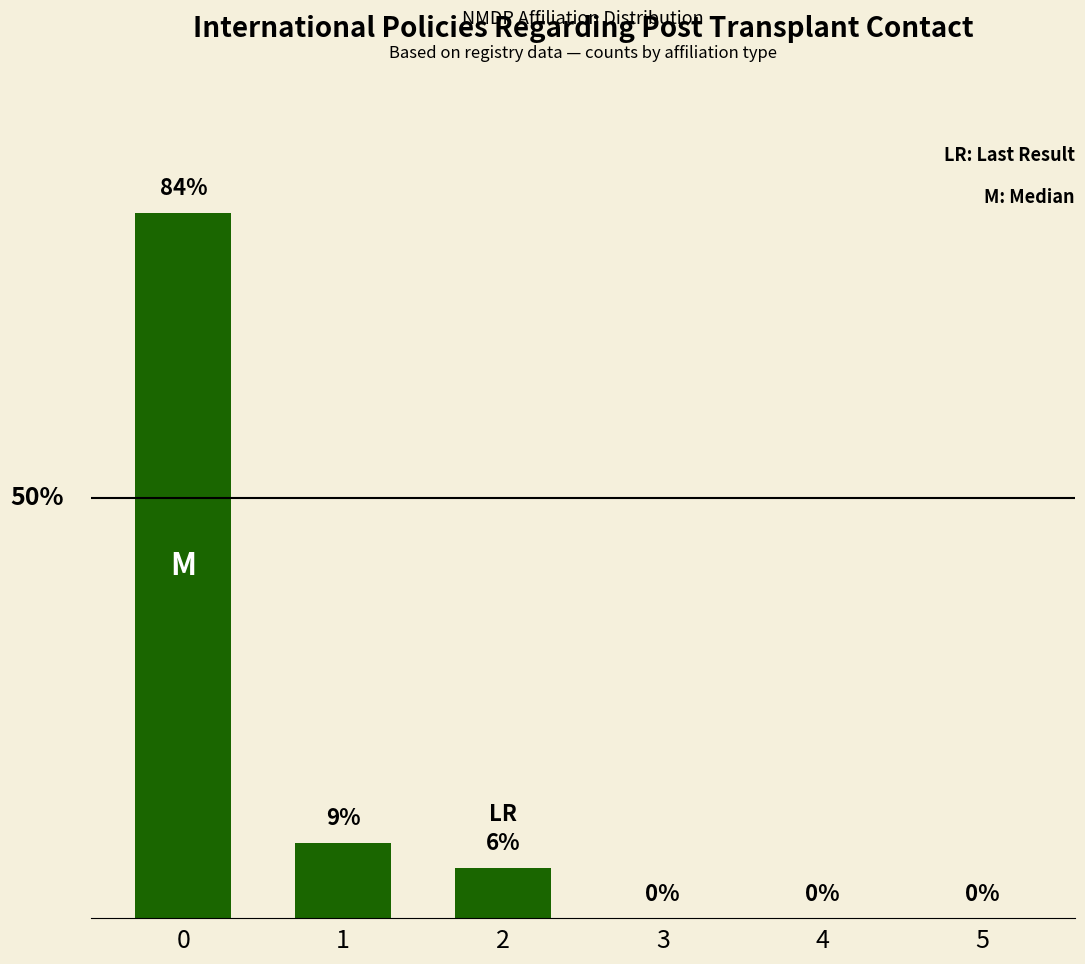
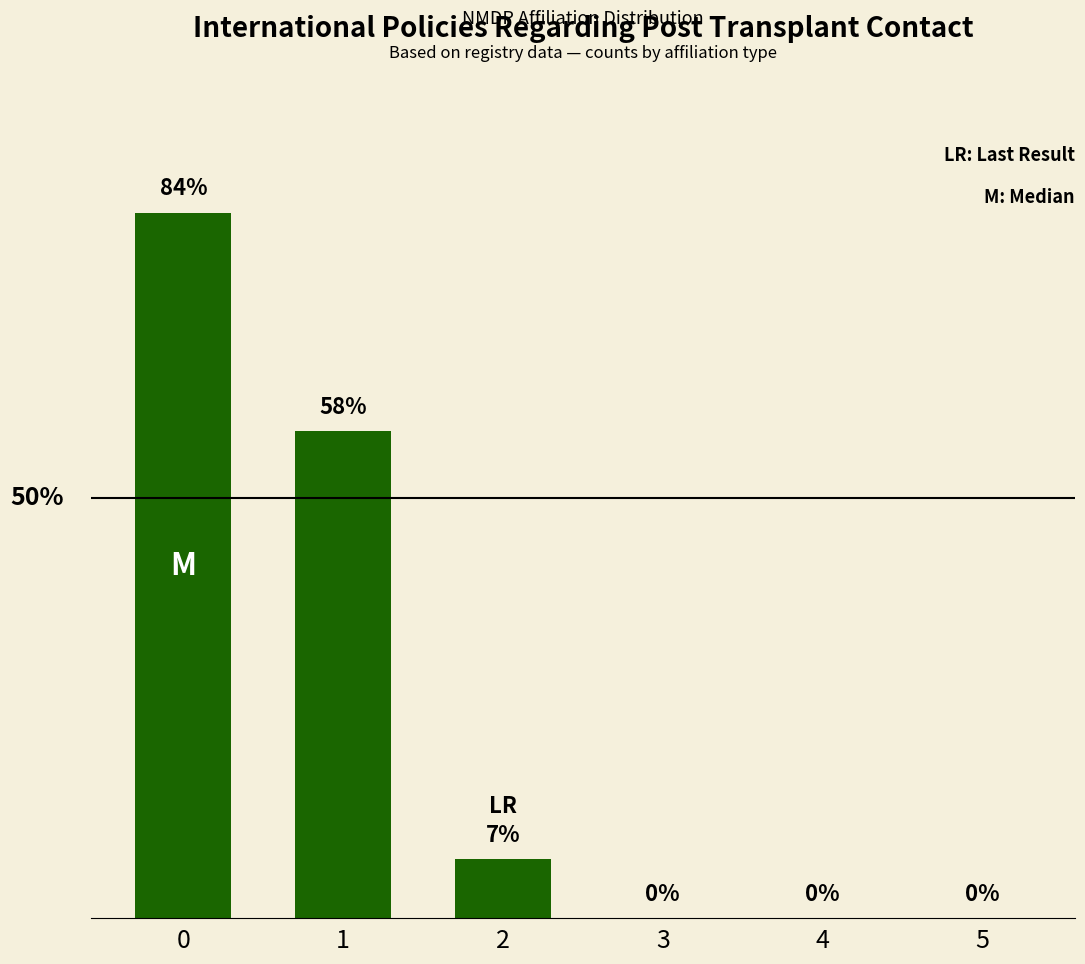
  {
    "0": "84%",
-   "1": "9%",
-   "2": "6%",
+   "1": "58%",
+   "2": "7%",
    "3": "0%",
    "4": "0%",
    "5": "0%"
  }
